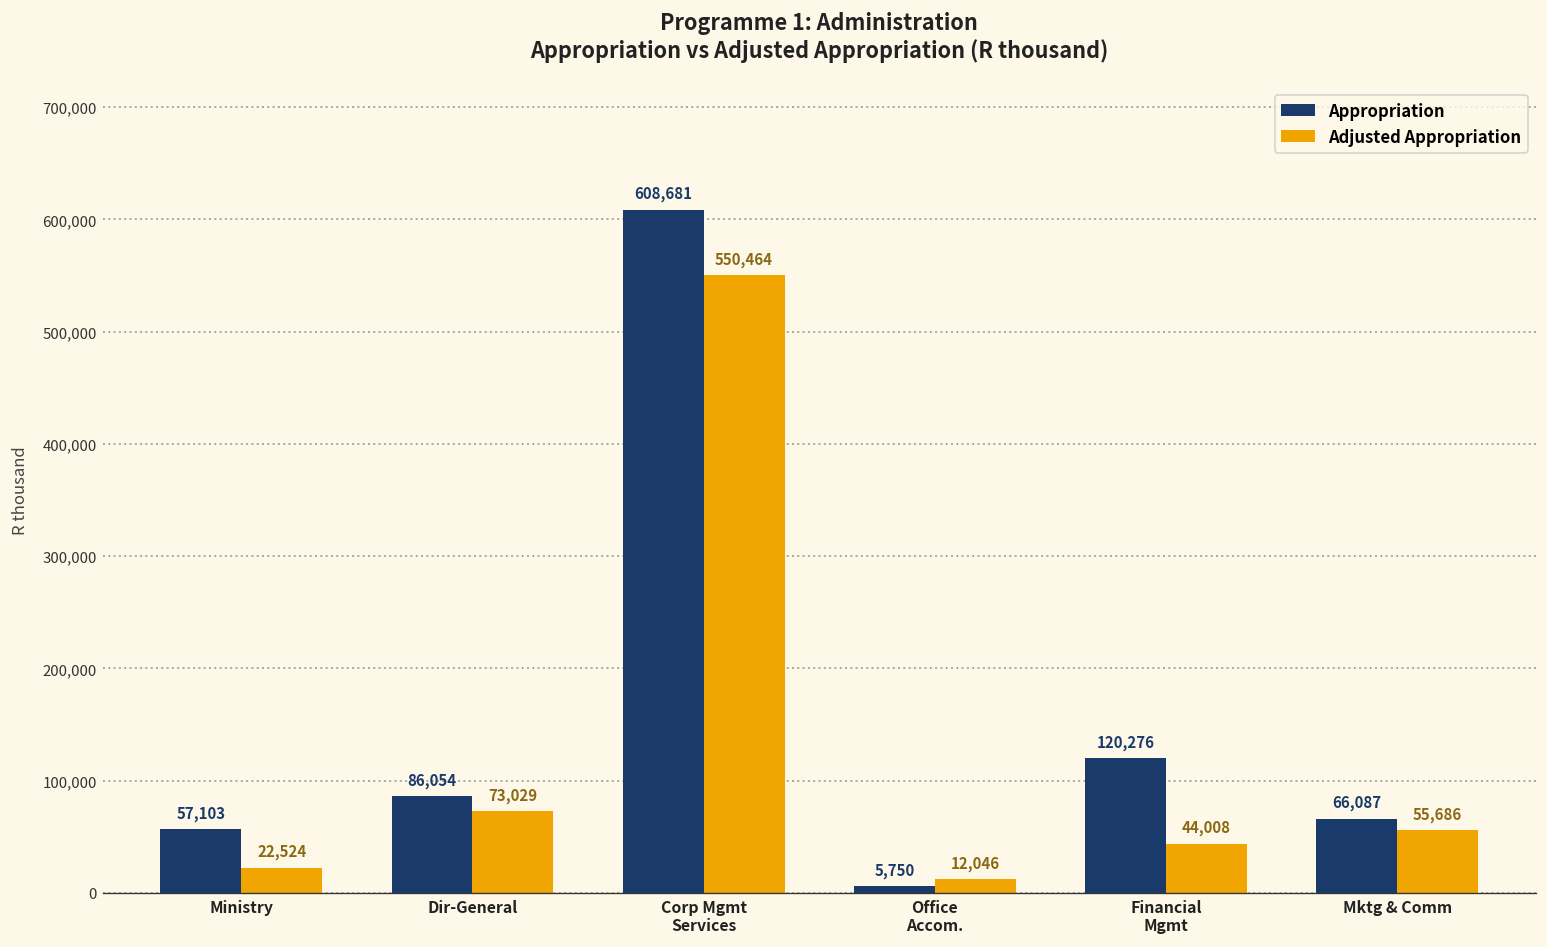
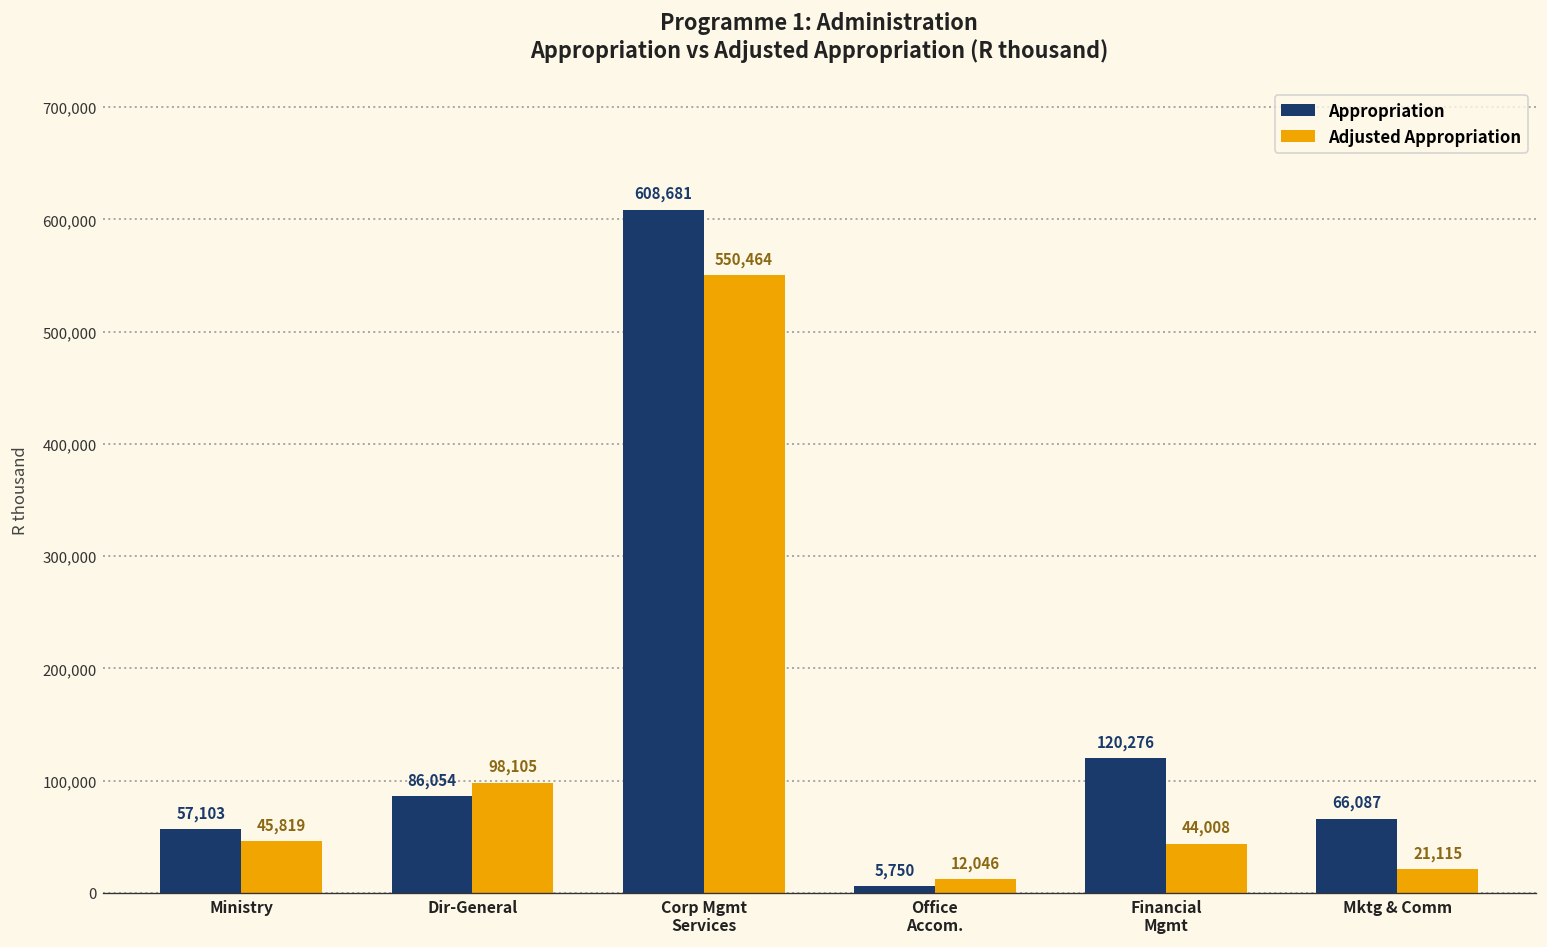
  {
    "Appropriation": {
      "Ministry": "57,103",
      "Dir-General": "86,054",
      "Corp Mgmt Services": "608,681",
      "Office Accom.": "5,750",
      "Financial Mgmt": "120,276",
      "Mktg & Comm": "66,087"
    },
    "Adjusted Appropriation": {
-     "Ministry": "22,524",
-     "Dir-General": "73,029",
+     "Ministry": "45,819",
+     "Dir-General": "98,105",
      "Corp Mgmt Services": "550,464",
      "Office Accom.": "12,046",
      "Financial Mgmt": "44,008",
-     "Mktg & Comm": "55,686"
+     "Mktg & Comm": "21,115"
    }
  }
